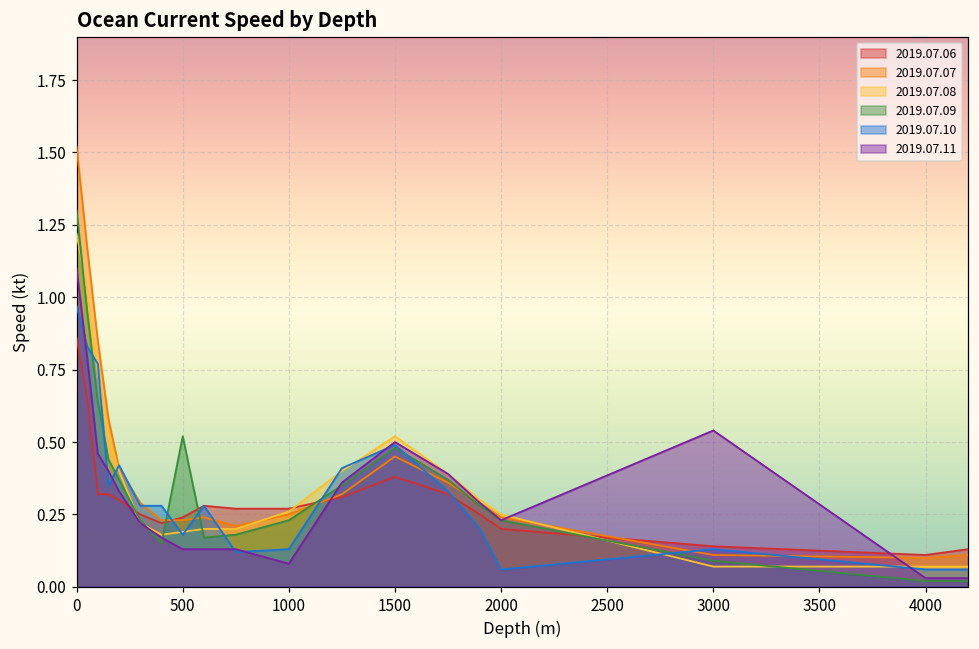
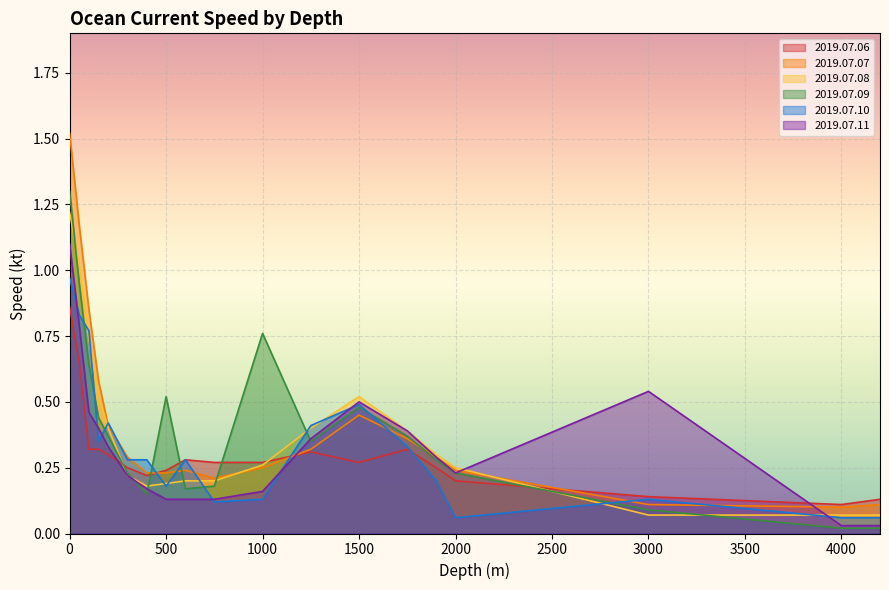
  {
    "2019.07.06": {
      "0": 0.86,
      "500": 0.24,
      "1000": 0.27,
-     "1500": 0.38,
+     "1500": 0.27,
      "2000": 0.20,
      "3000": 0.14,
      "4000": 0.11
    },
    "2019.07.09": {
      "0": 1.30,
      "500": 0.52,
-     "1000": 0.23,
+     "1000": 0.76,
      "1500": 0.48,
      "3000": 0.09,
      "4000": 0.02
    },
    "2019.07.10": {
      "0": 0.97,
      "500": 0.18,
      "1000": 0.13,
      "1500": 0.49,
      "2000": 0.06,
      "3000": 0.13,
      "4000": 0.06
    },
    "2019.07.11": {
      "0": 1.10,
      "500": 0.13,
-     "1000": 0.08,
+     "1000": 0.16,
      "1500": 0.50,
      "3000": 0.54,
      "4000": 0.03
    }
  }
